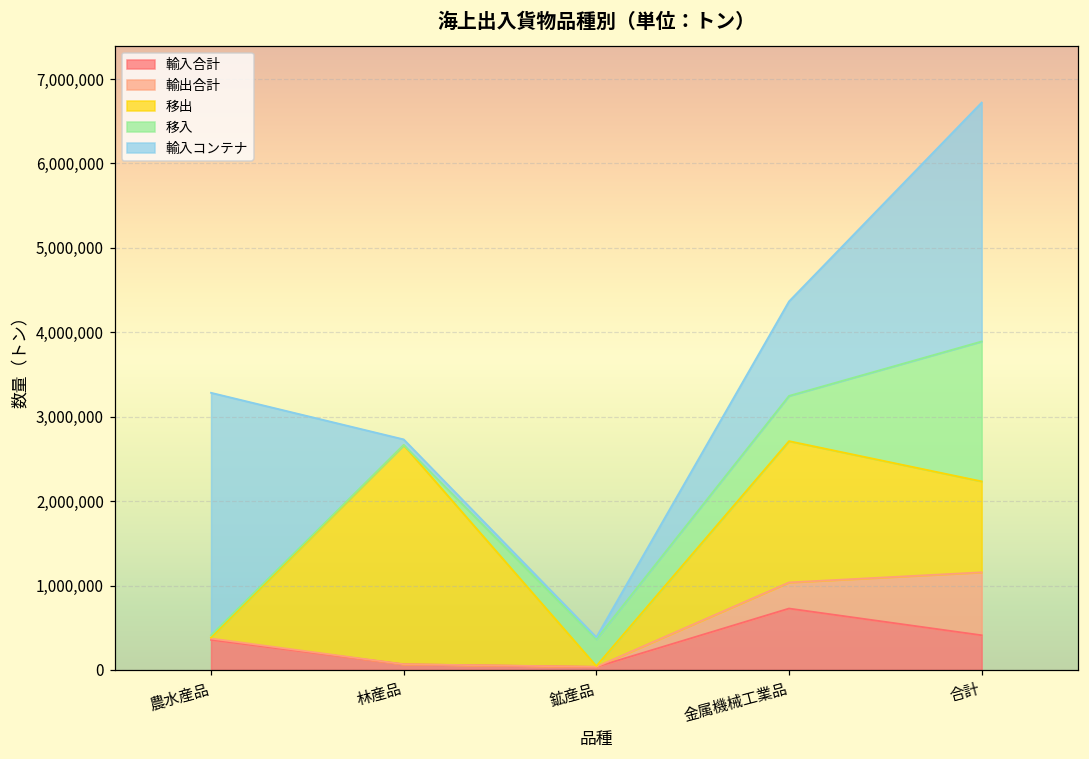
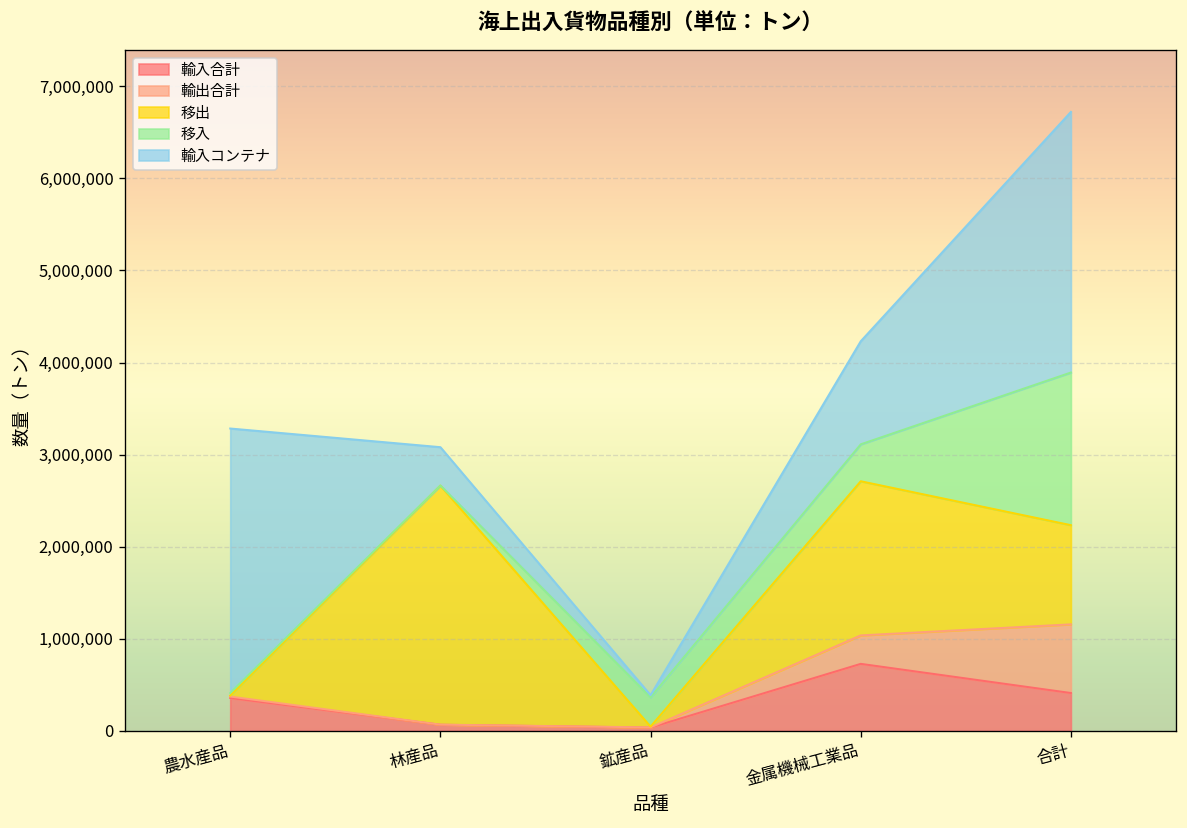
  {
    "移出": {
      "金属機械工業品": "1,700,000",
      "合計": "1,100,000"
    },
    "移入": {
-     "金属機械工業品": "500,000",
+     "金属機械工業品": "400,000",
      "合計": "1,700,000"
    },
    "輸入コンテナ": {
      "農水産品": "2,900,000",
-     "林産品": "100,000",
+     "林産品": "400,000",
      "金属機械工業品": "1,100,000",
      "合計": "2,800,000"
    }
  }
